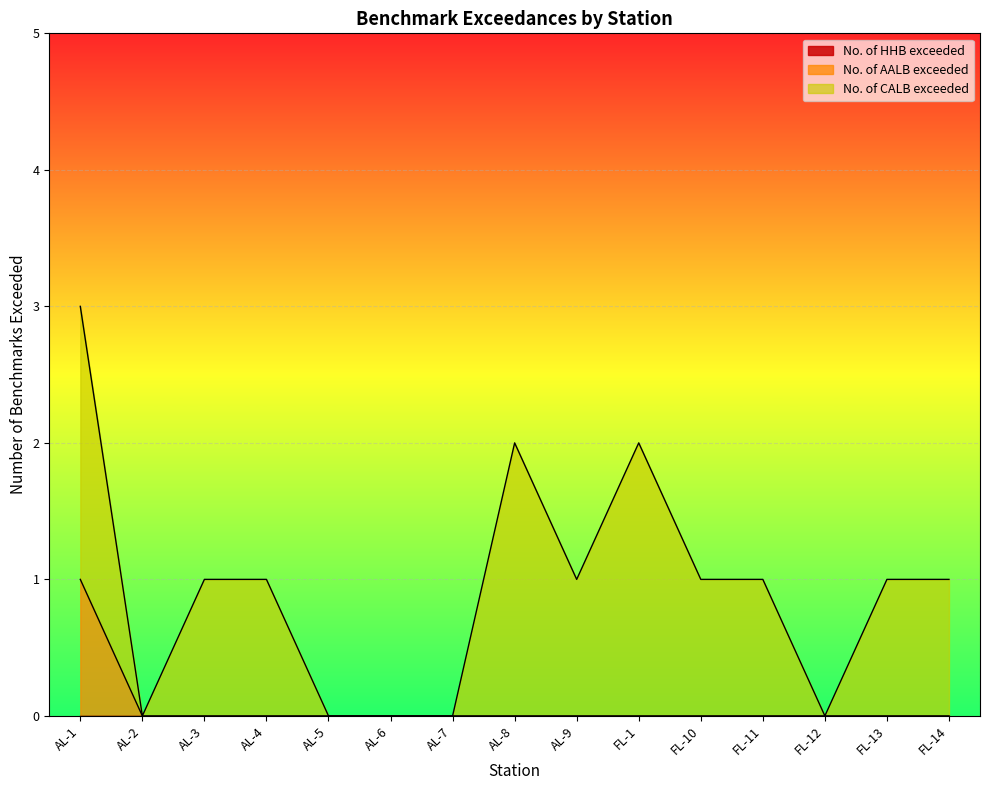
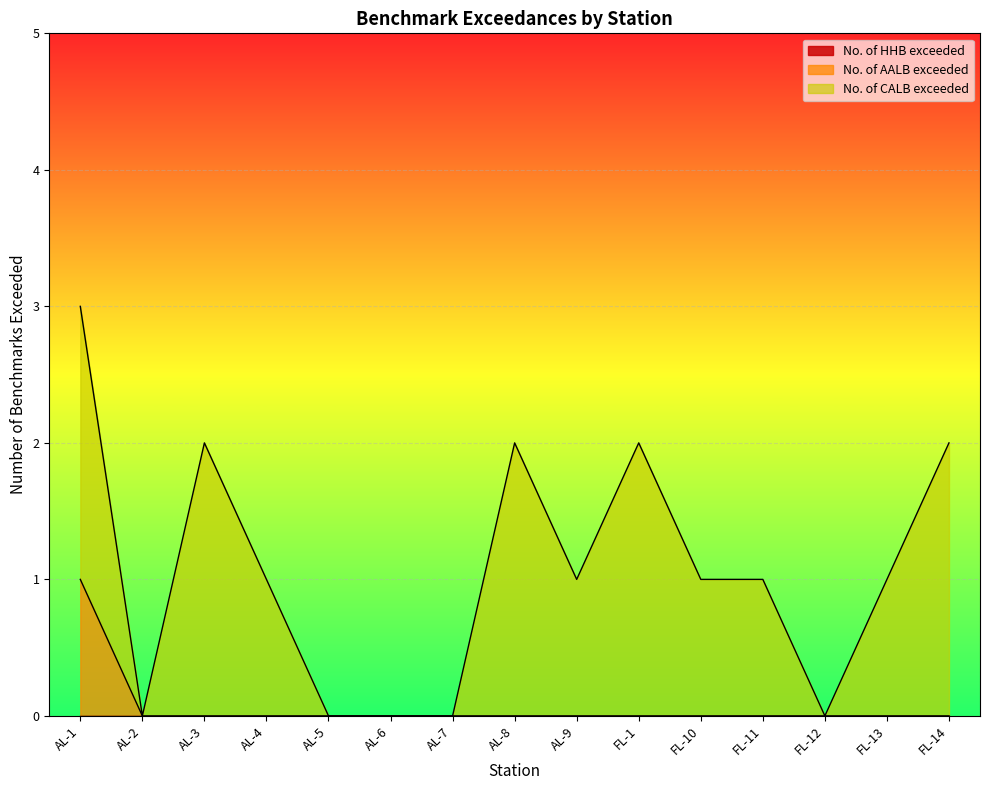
  {
    "No. of HHB exceeded": {
      "AL-1": 0
    },
    "No. of AALB exceeded": {
      "AL-1": 1
    },
    "No. of CALB exceeded": {
      "AL-1": 2,
-     "AL-3": 1,
+     "AL-3": 2,
      "AL-4": 1,
      "AL-8": 2,
      "AL-9": 1,
      "FL-1": 2,
      "FL-10": 1,
      "FL-11": 1,
      "FL-13": 1,
-     "FL-14": 1
+     "FL-14": 2
    }
  }
